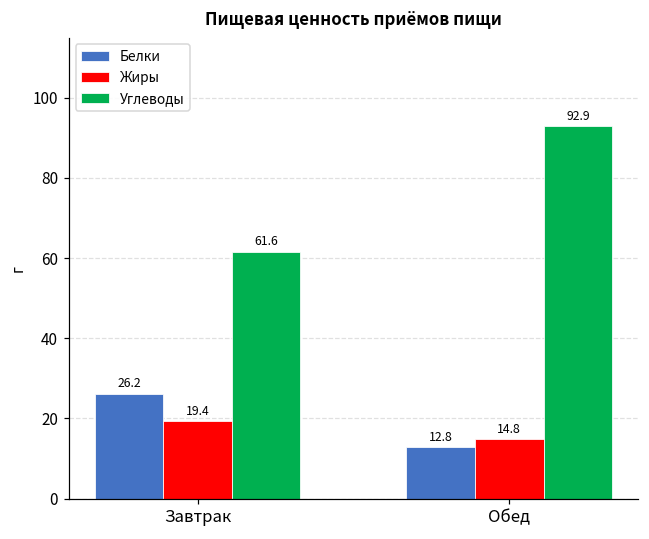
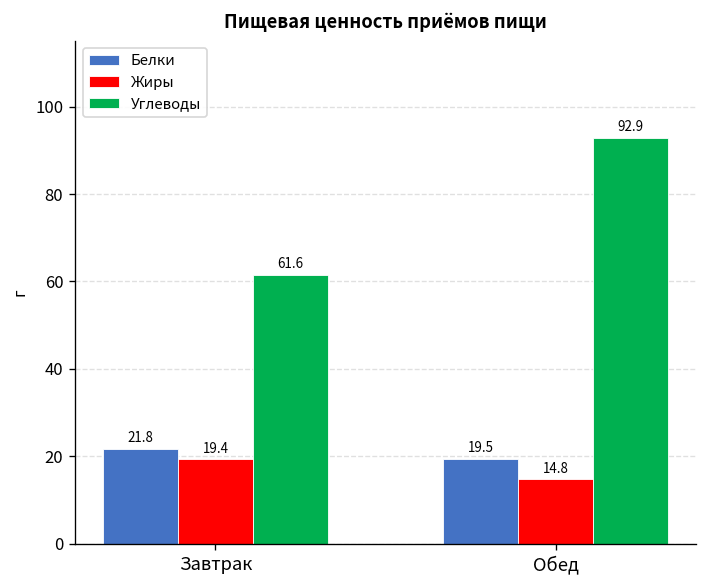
  {
    "Белки": {
-     "Завтрак": 26.2,
-     "Обед": 12.8
+     "Завтрак": 21.8,
+     "Обед": 19.5
    },
    "Жиры": {
      "Завтрак": 19.4,
      "Обед": 14.8
    },
    "Углеводы": {
      "Завтрак": 61.6,
      "Обед": 92.9
    }
  }
